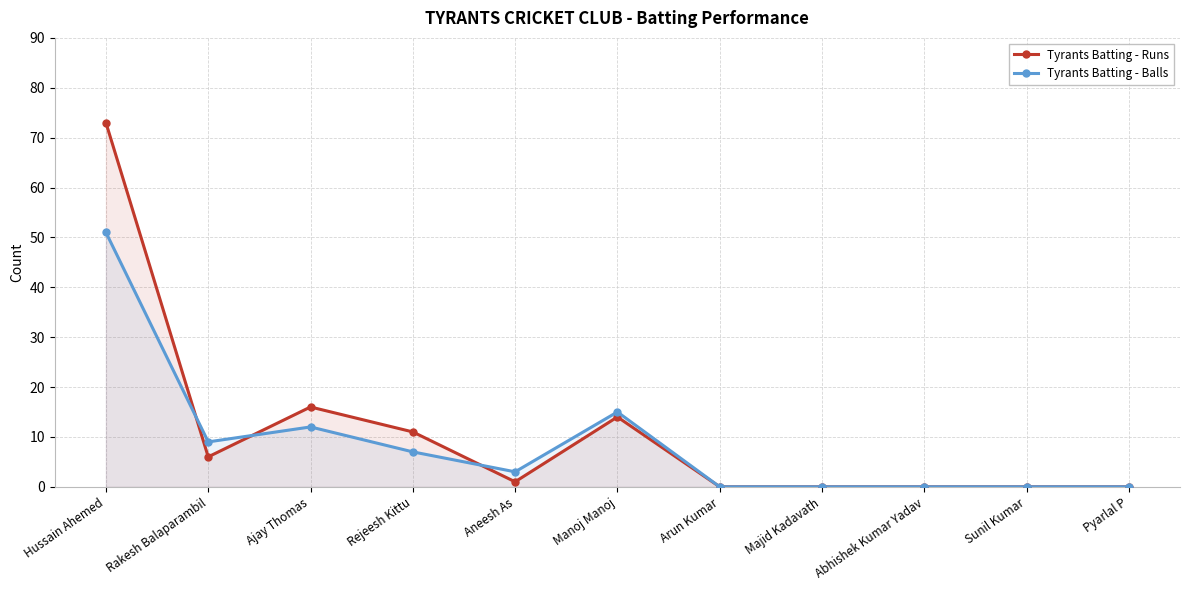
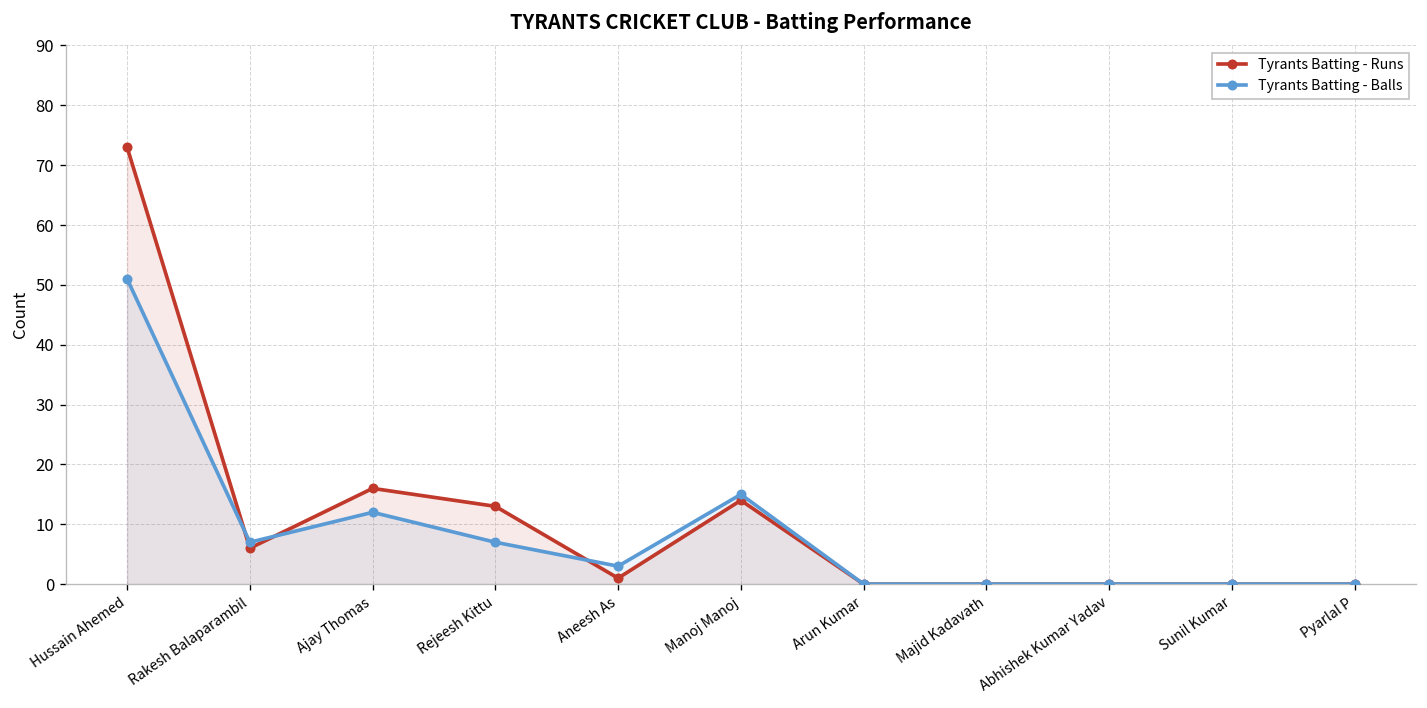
  {
    "Tyrants Batting - Runs": {
      "Hussain Ahemed": 73,
      "Rakesh Balaparambil": 6,
      "Ajay Thomas": 16,
-     "Rejeesh Kittu": 11,
+     "Rejeesh Kittu": 13,
      "Aneesh As": 1,
      "Manoj Manoj": 14
    },
    "Tyrants Batting - Balls": {
      "Hussain Ahemed": 51,
-     "Rakesh Balaparambil": 9,
+     "Rakesh Balaparambil": 7,
      "Ajay Thomas": 12,
      "Rejeesh Kittu": 7,
      "Aneesh As": 3,
      "Manoj Manoj": 15
    }
  }
